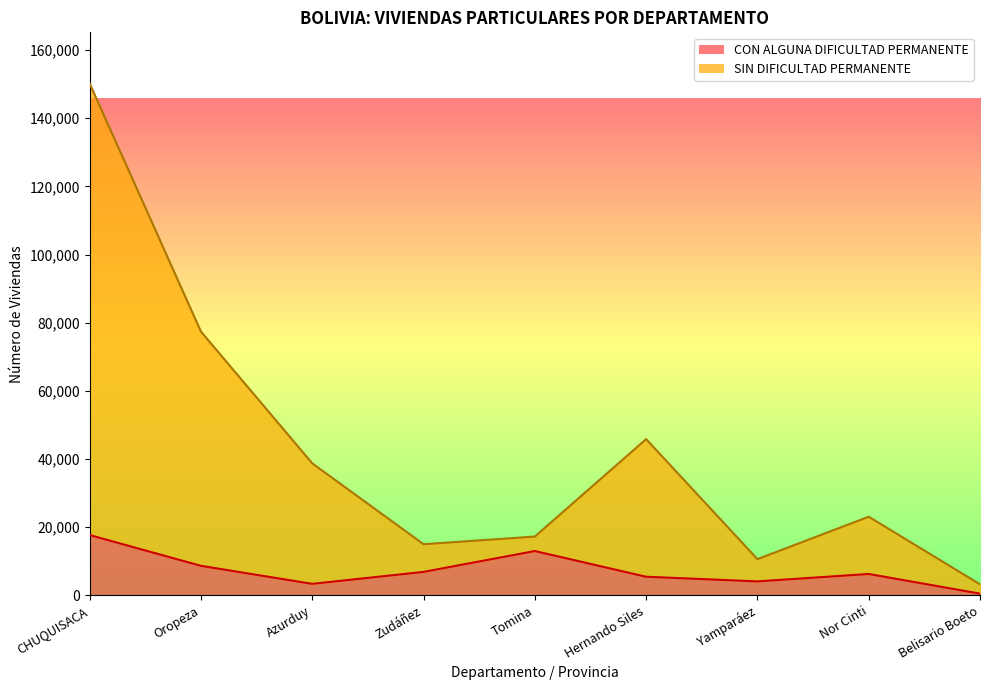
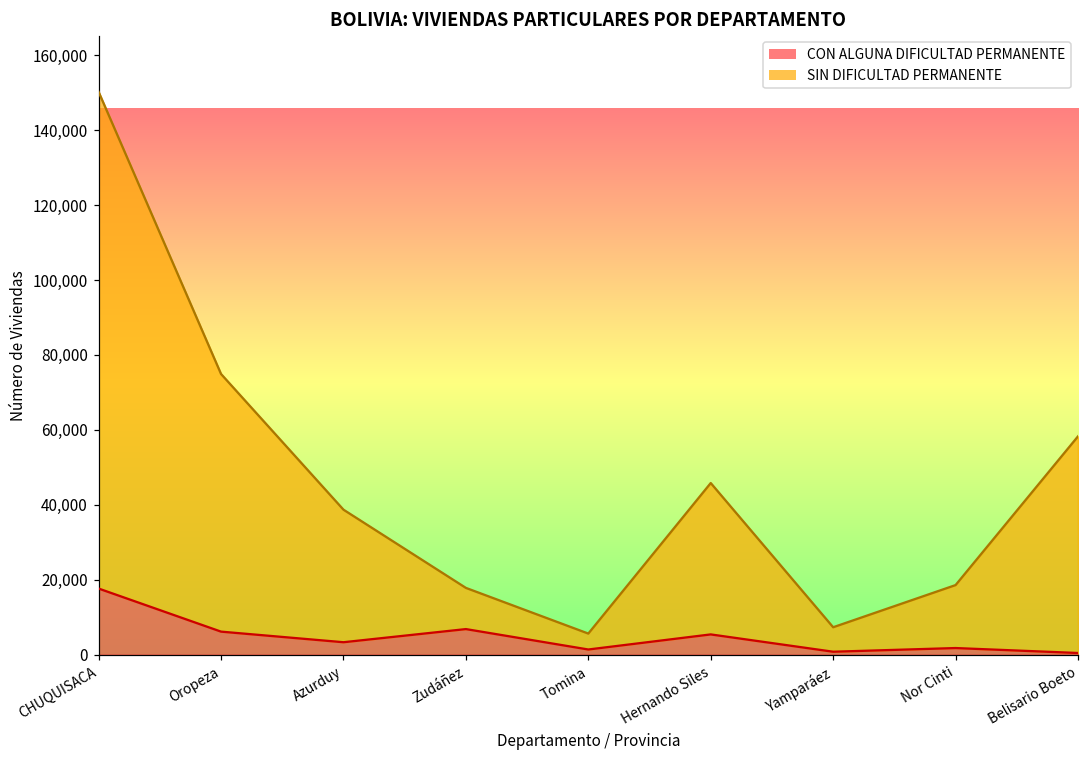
  {
    "CON ALGUNA DIFICULTAD PERMANENTE": {
      "CHUQUISACA": "18,000",
-     "Oropeza": "9,000",
+     "Oropeza": "6,000",
      "Azurduy": "3,000",
      "Zudáñez": "7,000",
-     "Tomina": "13,000",
+     "Tomina": "1,000",
      "Hernando Siles": "5,000",
-     "Yamparáez": "4,000",
-     "Nor Cinti": "6,000",
+     "Yamparáez": "1,000",
+     "Nor Cinti": "2,000",
      "Belisario Boeto": "0"
    },
    "SIN DIFICULTAD PERMANENTE": {
      "CHUQUISACA": "133,000",
      "Oropeza": "69,000",
      "Azurduy": "35,000",
-     "Zudáñez": "8,000",
+     "Zudáñez": "11,000",
      "Tomina": "4,000",
      "Hernando Siles": "40,000",
      "Yamparáez": "7,000",
      "Nor Cinti": "17,000",
-     "Belisario Boeto": "3,000"
+     "Belisario Boeto": "58,000"
    }
  }
